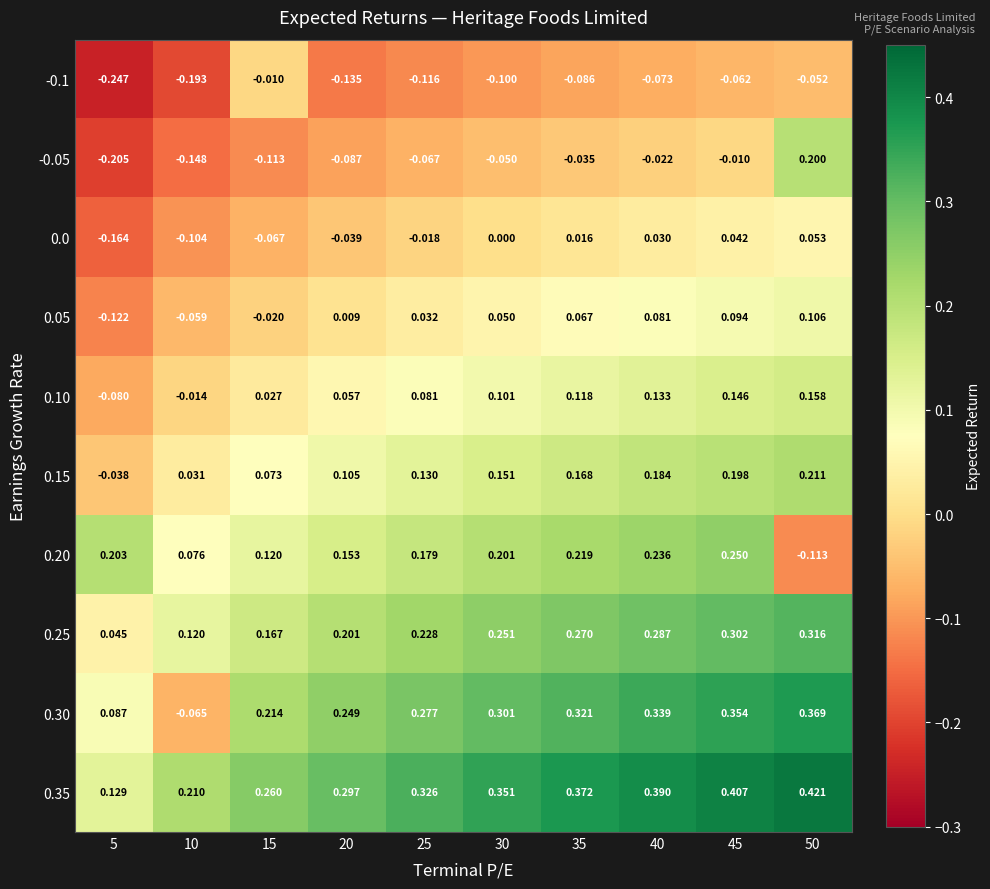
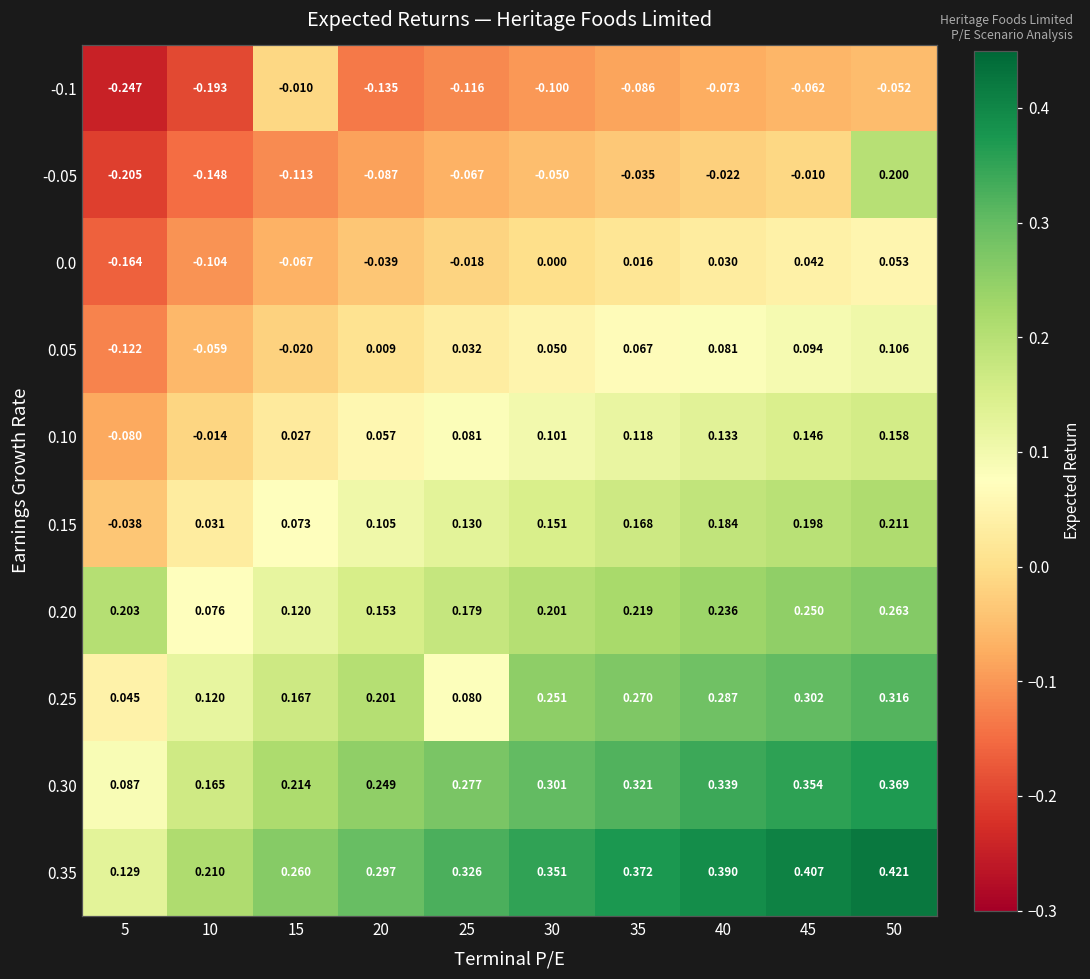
  {
    "-0.1": {
      "5": -0.247,
      "10": -0.193,
      "15": -0.010,
      "20": -0.135,
      "25": -0.116,
      "30": -0.100,
      "35": -0.086,
      "40": -0.073,
      "45": -0.062,
      "50": -0.052
    },
    "-0.05": {
      "5": -0.205,
      "10": -0.148,
      "15": -0.113,
      "20": -0.087,
      "25": -0.067,
      "30": -0.050,
      "35": -0.035,
      "40": -0.022,
      "45": -0.010,
      "50": 0.200
    },
    "0.0": {
      "5": -0.164,
      "10": -0.104,
      "15": -0.067,
      "20": -0.039,
      "25": -0.018,
      "30": 0.000,
      "35": 0.016,
      "40": 0.030,
      "45": 0.042,
      "50": 0.053
    },
    "0.05": {
      "5": -0.122,
      "10": -0.059,
      "15": -0.020,
      "20": 0.009,
      "25": 0.032,
      "30": 0.050,
      "35": 0.067,
      "40": 0.081,
      "45": 0.094,
      "50": 0.106
    },
    "0.10": {
      "5": -0.080,
      "10": -0.014,
      "15": 0.027,
      "20": 0.057,
      "25": 0.081,
      "30": 0.101,
      "35": 0.118,
      "40": 0.133,
      "45": 0.146,
      "50": 0.158
    },
    "0.15": {
      "5": -0.038,
      "10": 0.031,
      "15": 0.073,
      "20": 0.105,
      "25": 0.130,
      "30": 0.151,
      "35": 0.168,
      "40": 0.184,
      "45": 0.198,
      "50": 0.211
    },
    "0.20": {
      "5": 0.203,
      "10": 0.076,
      "15": 0.120,
      "20": 0.153,
      "25": 0.179,
      "30": 0.201,
      "35": 0.219,
      "40": 0.236,
      "45": 0.250,
-     "50": -0.113
+     "50": 0.263
    },
    "0.25": {
      "5": 0.045,
      "10": 0.120,
      "15": 0.167,
      "20": 0.201,
-     "25": 0.228,
+     "25": 0.080,
      "30": 0.251,
      "35": 0.270,
      "40": 0.287,
      "45": 0.302,
      "50": 0.316
    },
    "0.30": {
      "5": 0.087,
-     "10": -0.065,
+     "10": 0.165,
      "15": 0.214,
      "20": 0.249,
      "25": 0.277,
      "30": 0.301,
      "35": 0.321,
      "40": 0.339,
      "45": 0.354,
      "50": 0.369
    },
    "0.35": {
      "5": 0.129,
      "10": 0.210,
      "15": 0.260,
      "20": 0.297,
      "25": 0.326,
      "30": 0.351,
      "35": 0.372,
      "40": 0.390,
      "45": 0.407,
      "50": 0.421
    }
  }
